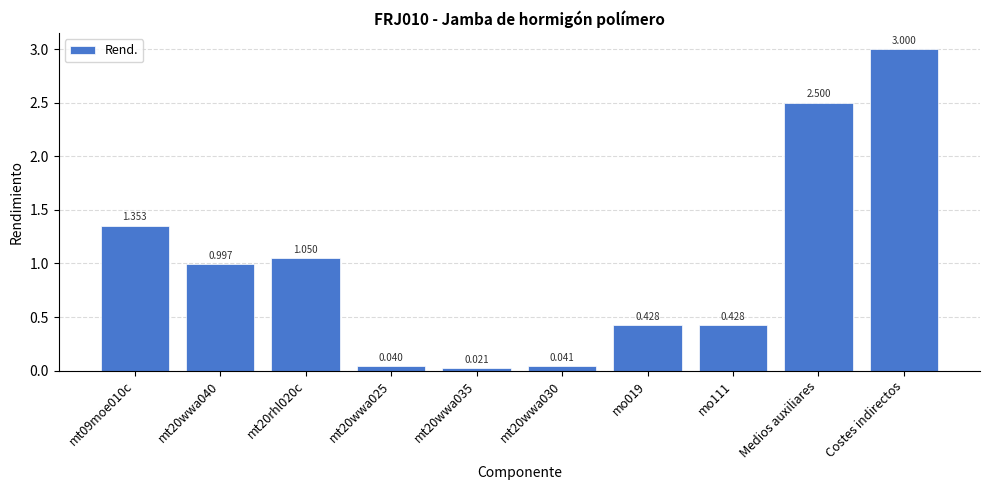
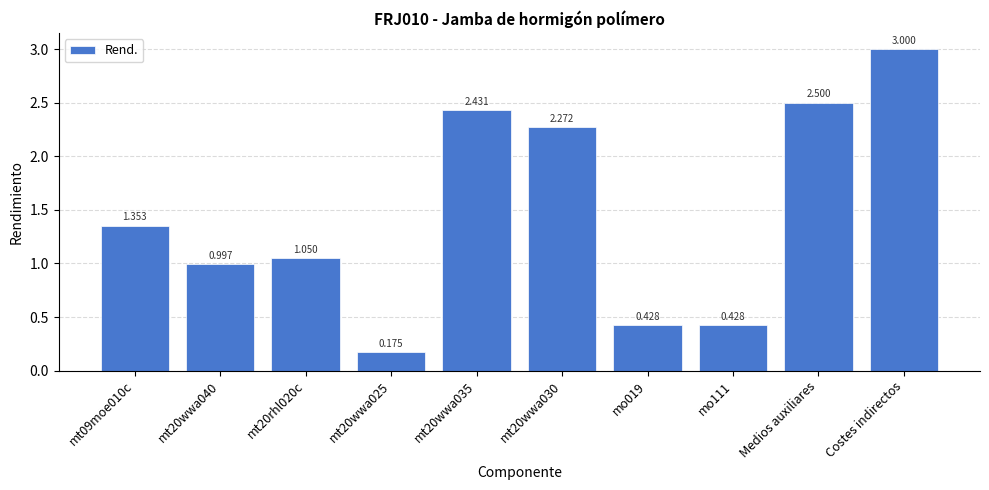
  {
    "mt09moe010c": 1.353,
    "mt20wwa040": 0.997,
    "mt20rhl020c": 1.050,
-   "mt20wwa025": 0.040,
-   "mt20wwa035": 0.021,
-   "mt20wwa030": 0.041,
+   "mt20wwa025": 0.175,
+   "mt20wwa035": 2.431,
+   "mt20wwa030": 2.272,
    "mo019": 0.428,
    "mo111": 0.428,
    "Medios auxiliares": 2.500,
    "Costes indirectos": 3.000
  }
